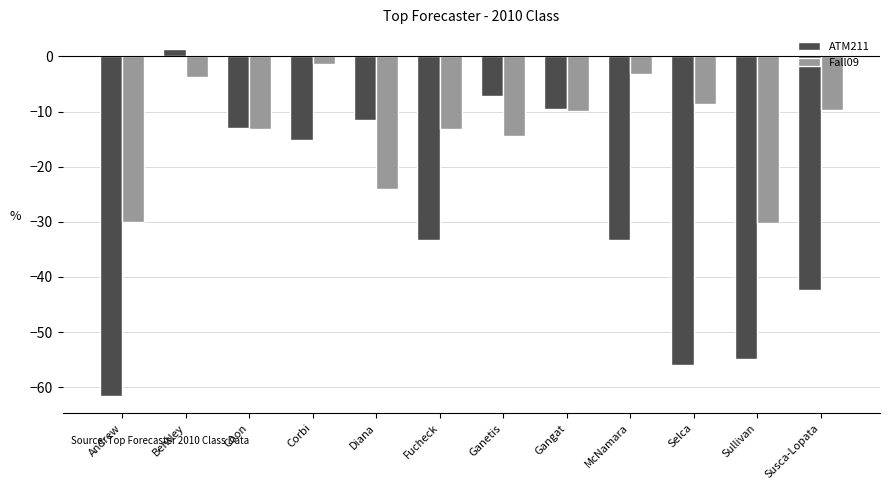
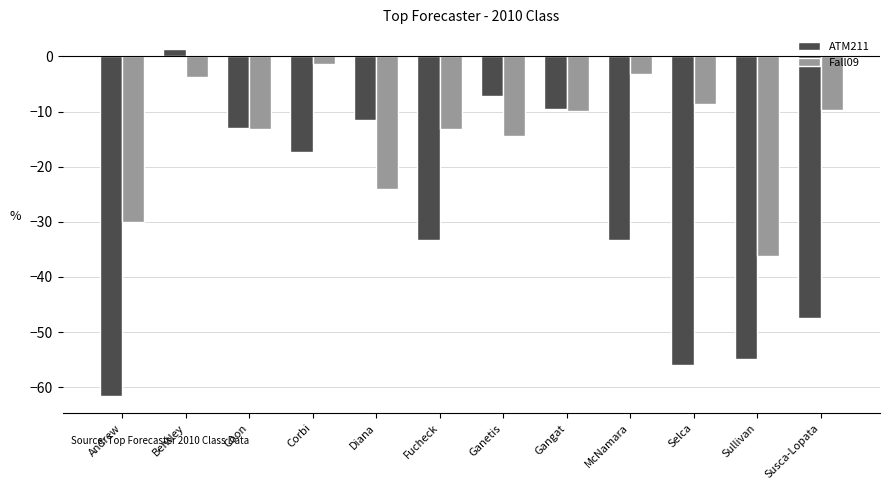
  {
    "ATM211": {
      "Andrew": -62,
      "Bentley": 1,
      "Coon": -13,
-     "Corbi": -15,
+     "Corbi": -17,
      "Diana": -12,
      "Fucheck": -33,
      "Ganetis": -7,
      "Gangat": -9,
      "McNamara": -33,
      "Selca": -56,
      "Sullivan": -55,
-     "Susca-Lopata": -42
+     "Susca-Lopata": -48
    },
    "Fall09": {
      "Andrew": -30,
      "Bentley": -4,
      "Coon": -13,
      "Corbi": -1,
      "Diana": -24,
      "Fucheck": -13,
      "Ganetis": -14,
      "Gangat": -10,
      "McNamara": -3,
      "Selca": -9,
-     "Sullivan": -30,
+     "Sullivan": -36,
      "Susca-Lopata": -10
    }
  }
